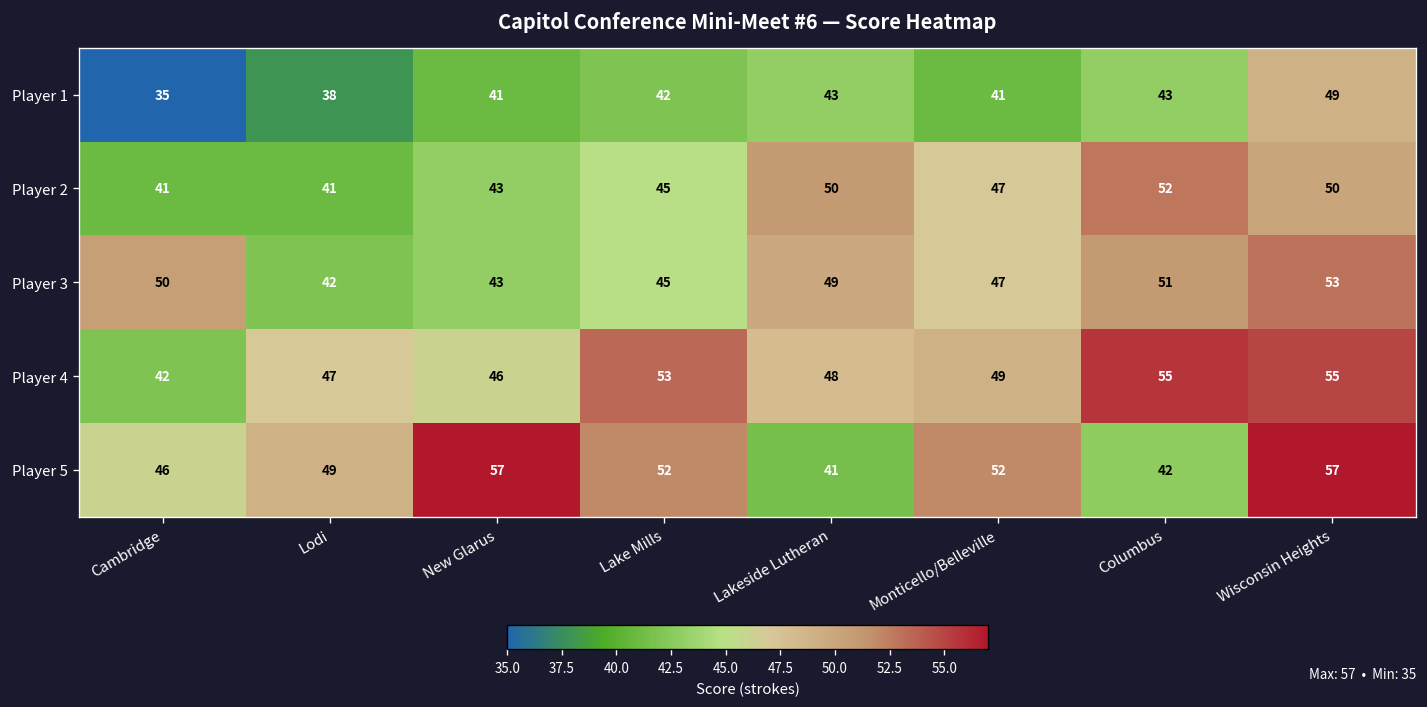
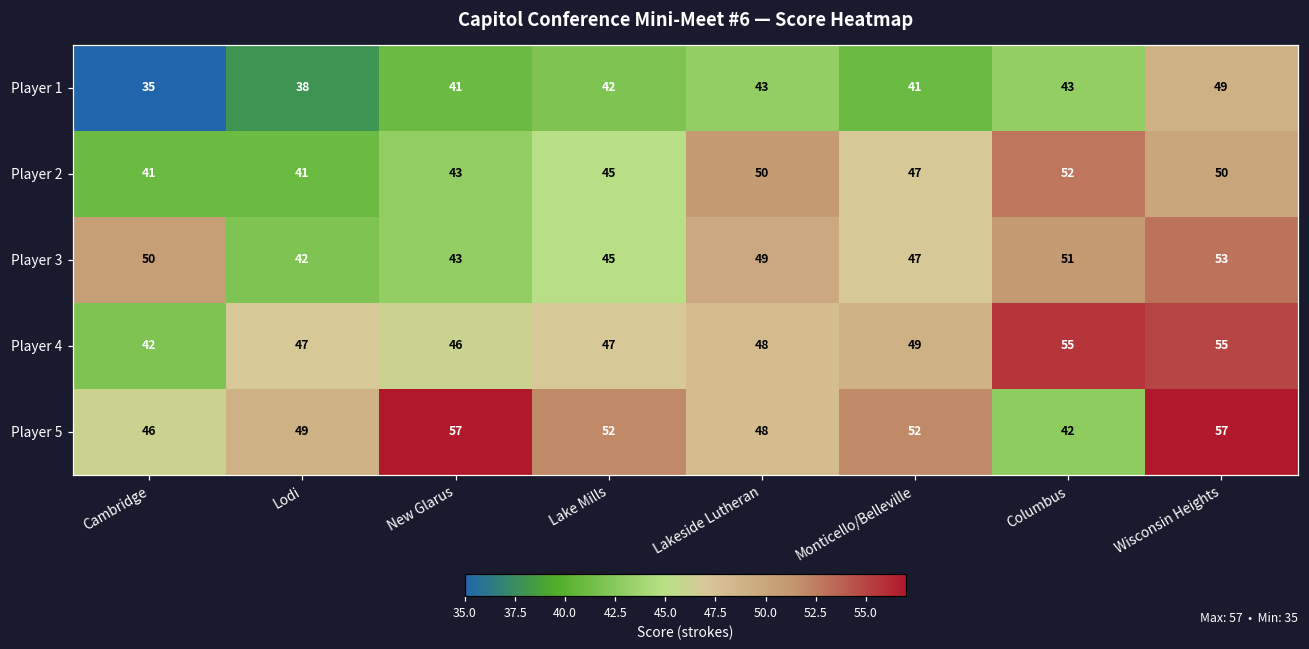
  {
    "Player 1": {
      "Cambridge": 35,
      "Lodi": 38,
      "New Glarus": 41,
      "Lake Mills": 42,
      "Lakeside Lutheran": 43,
      "Monticello/Belleville": 41,
      "Columbus": 43,
      "Wisconsin Heights": 49
    },
    "Player 2": {
      "Cambridge": 41,
      "Lodi": 41,
      "New Glarus": 43,
      "Lake Mills": 45,
      "Lakeside Lutheran": 50,
      "Monticello/Belleville": 47,
      "Columbus": 52,
      "Wisconsin Heights": 50
    },
    "Player 3": {
      "Cambridge": 50,
      "Lodi": 42,
      "New Glarus": 43,
      "Lake Mills": 45,
      "Lakeside Lutheran": 49,
      "Monticello/Belleville": 47,
      "Columbus": 51,
      "Wisconsin Heights": 53
    },
    "Player 4": {
      "Cambridge": 42,
      "Lodi": 47,
      "New Glarus": 46,
-     "Lake Mills": 53,
+     "Lake Mills": 47,
      "Lakeside Lutheran": 48,
      "Monticello/Belleville": 49,
      "Columbus": 55,
      "Wisconsin Heights": 55
    },
    "Player 5": {
      "Cambridge": 46,
      "Lodi": 49,
      "New Glarus": 57,
      "Lake Mills": 52,
-     "Lakeside Lutheran": 41,
+     "Lakeside Lutheran": 48,
      "Monticello/Belleville": 52,
      "Columbus": 42,
      "Wisconsin Heights": 57
    }
  }
